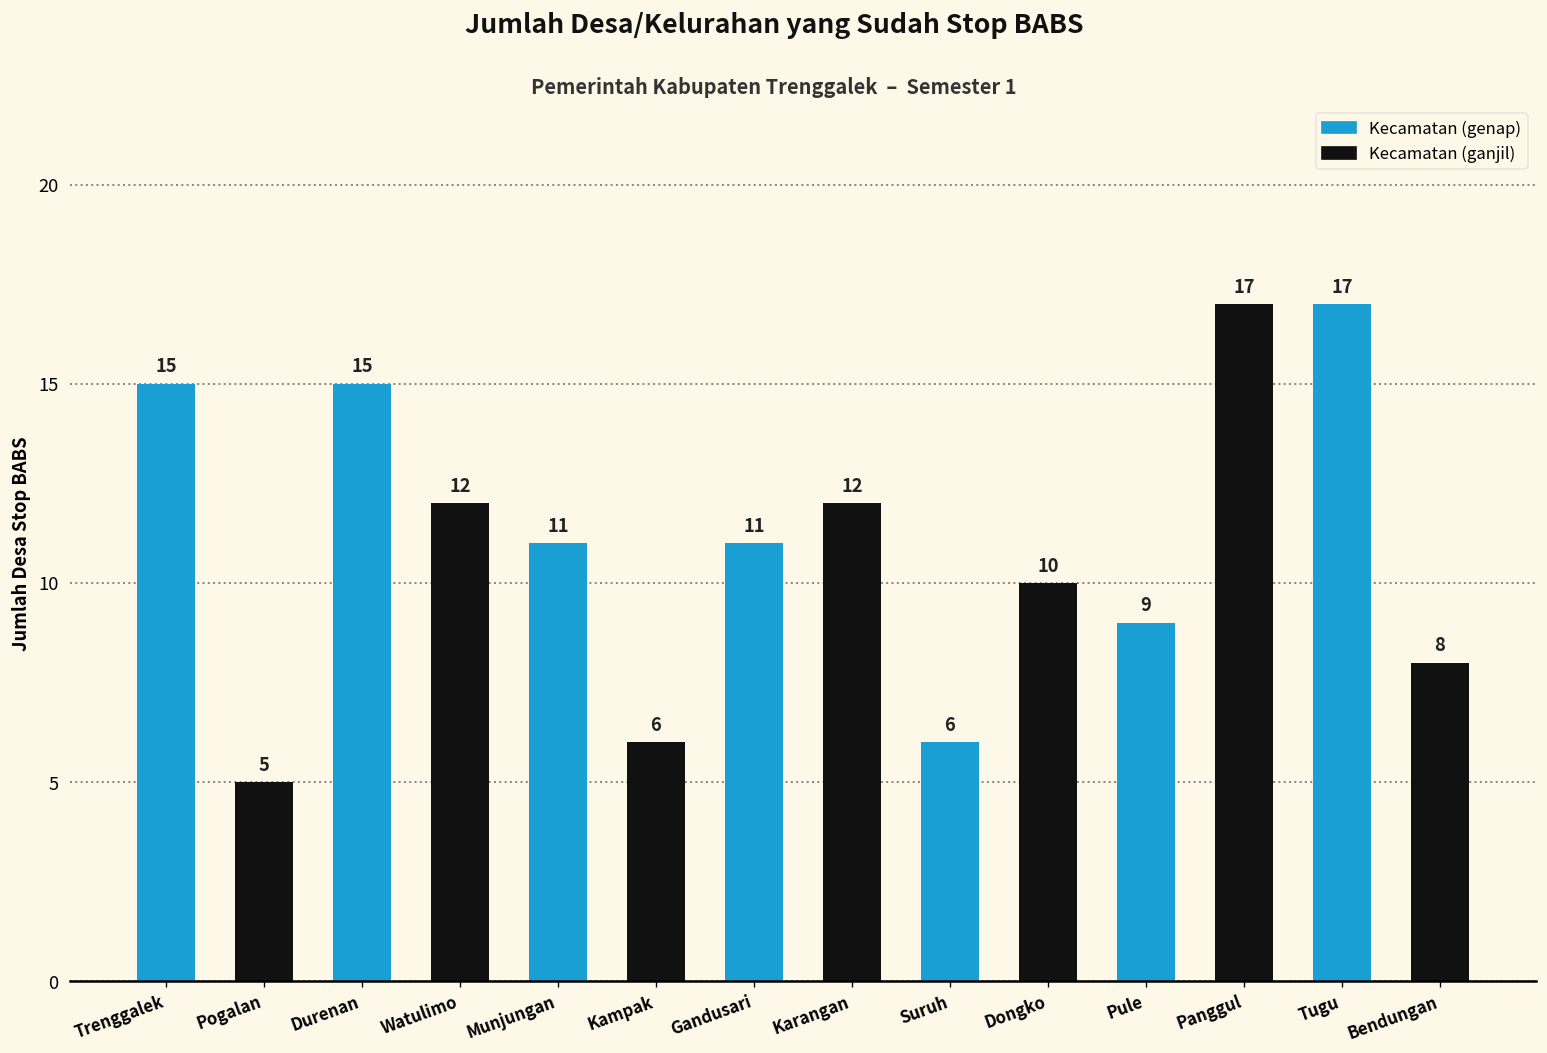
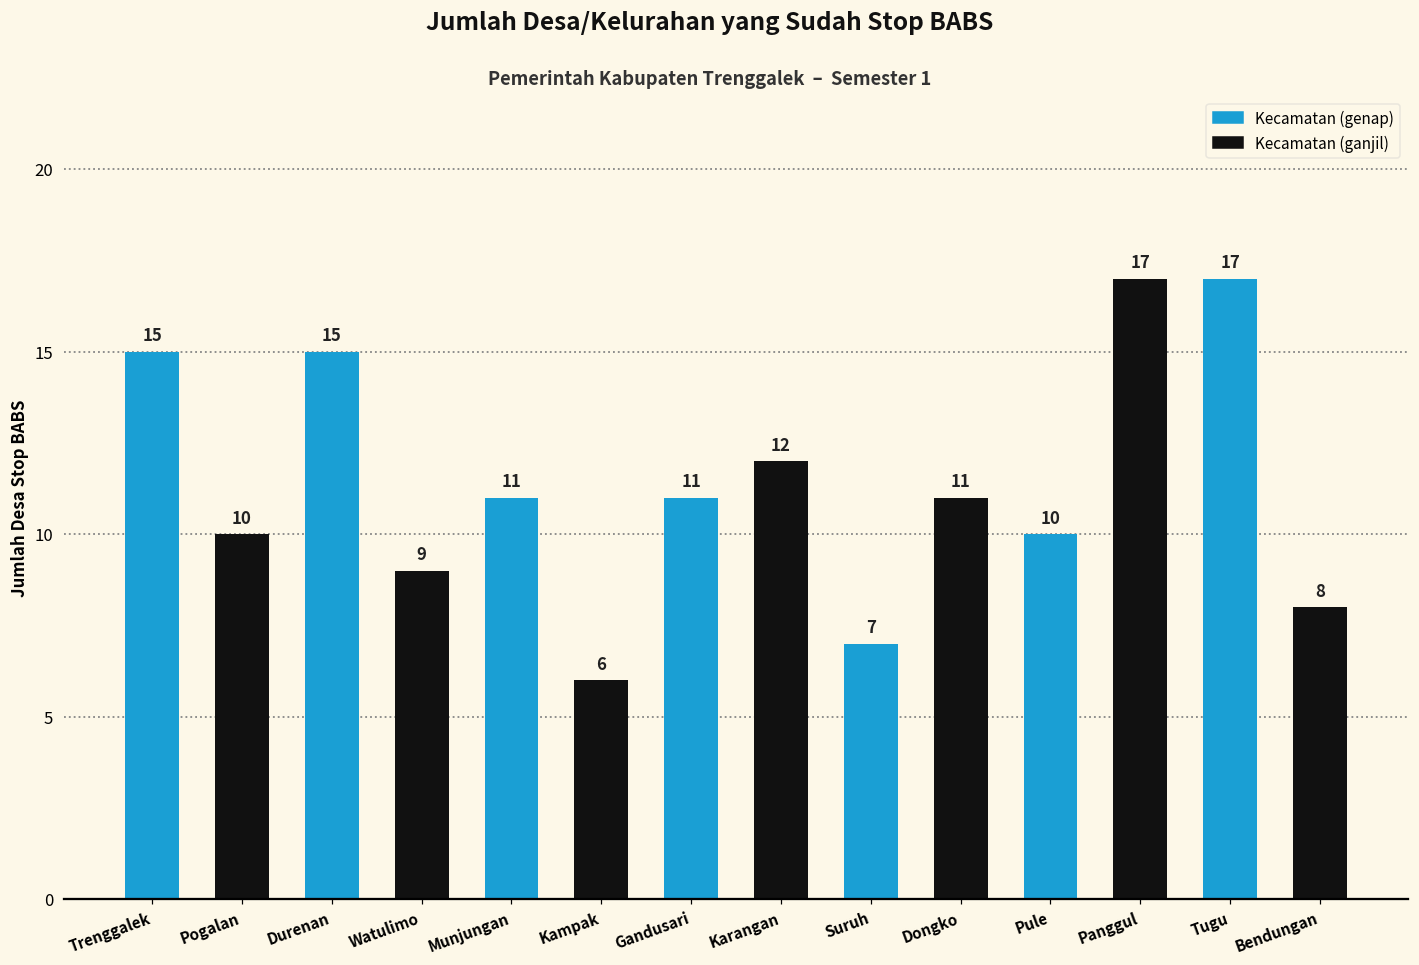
  {
    "Trenggalek": 15,
-   "Pogalan": 5,
+   "Pogalan": 10,
    "Durenan": 15,
-   "Watulimo": 12,
+   "Watulimo": 9,
    "Munjungan": 11,
    "Kampak": 6,
    "Gandusari": 11,
    "Karangan": 12,
-   "Suruh": 6,
-   "Dongko": 10,
-   "Pule": 9,
+   "Suruh": 7,
+   "Dongko": 11,
+   "Pule": 10,
    "Panggul": 17,
    "Tugu": 17,
    "Bendungan": 8
  }
